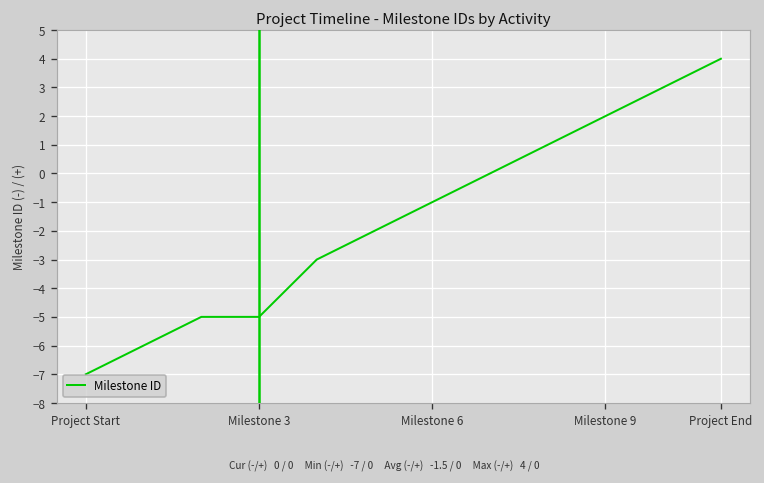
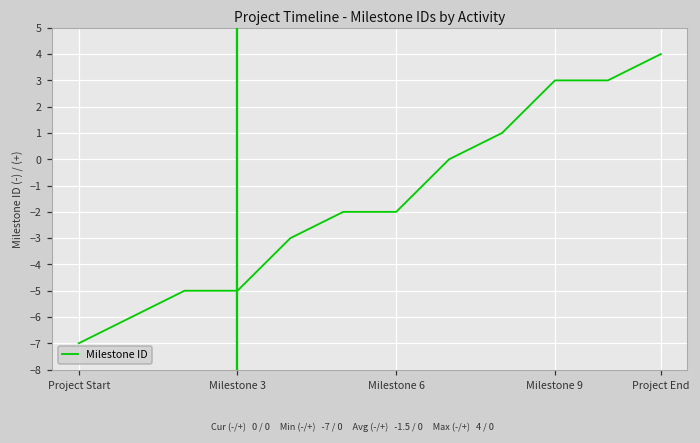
  {
    "Project Start": -7,
    "Milestone 3": -5,
-   "Milestone 6": -1,
-   "Milestone 9": 2,
+   "Milestone 6": -2,
+   "Milestone 9": 3,
    "Project End": 4
  }
